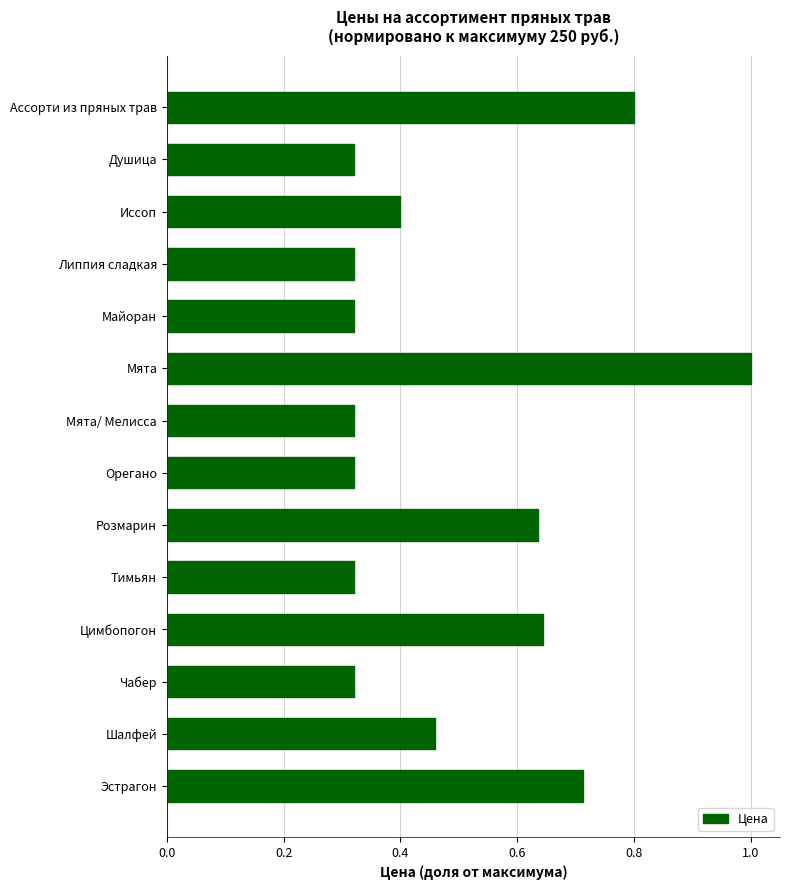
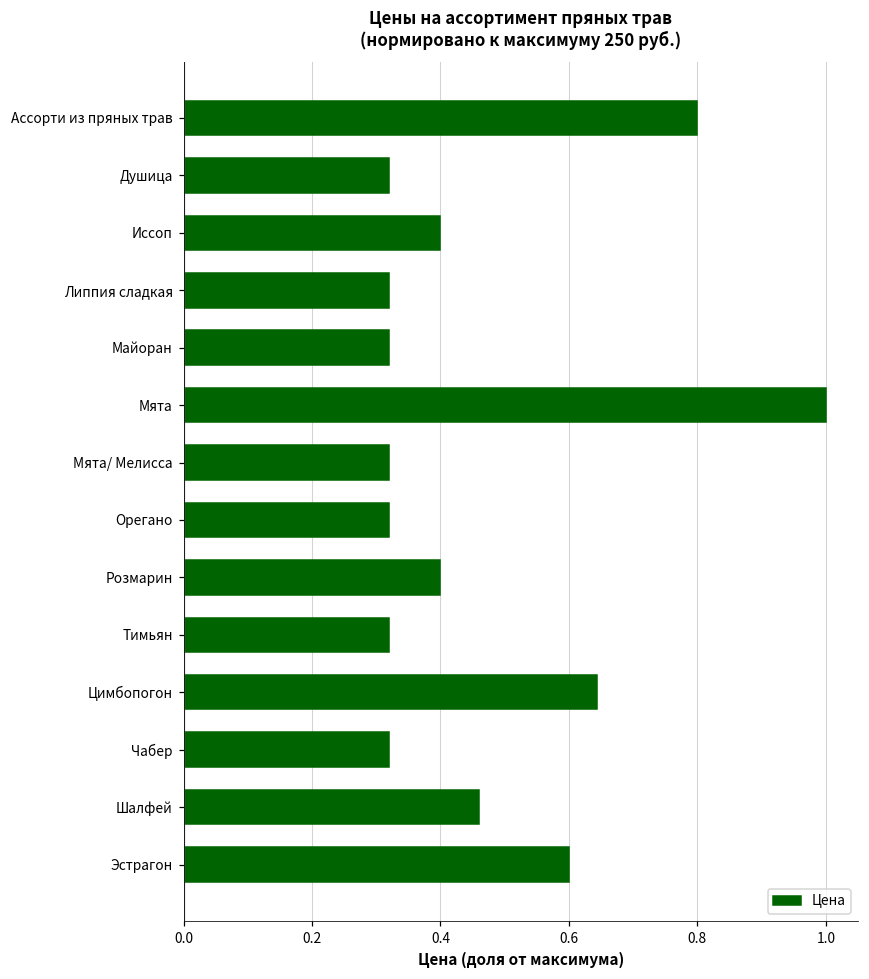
  {
    "Ассорти из пряных трав": 0.80,
    "Душица": 0.32,
    "Иссоп": 0.40,
    "Липпия сладкая": 0.32,
    "Майоран": 0.32,
    "Мята": 1.00,
    "Мята/ Мелисса": 0.32,
    "Орегано": 0.32,
-   "Розмарин": 0.64,
+   "Розмарин": 0.40,
    "Тимьян": 0.32,
    "Цимбопогон": 0.64,
    "Чабер": 0.32,
    "Шалфей": 0.46,
-   "Эстрагон": 0.71
+   "Эстрагон": 0.60
  }
